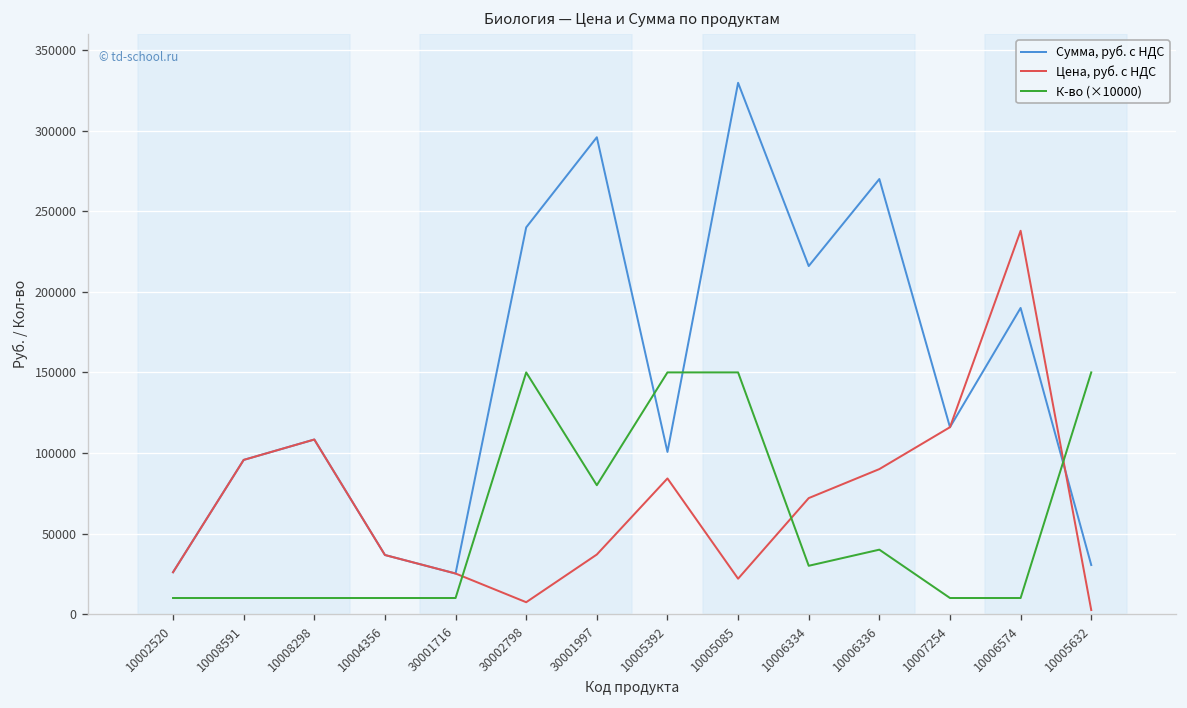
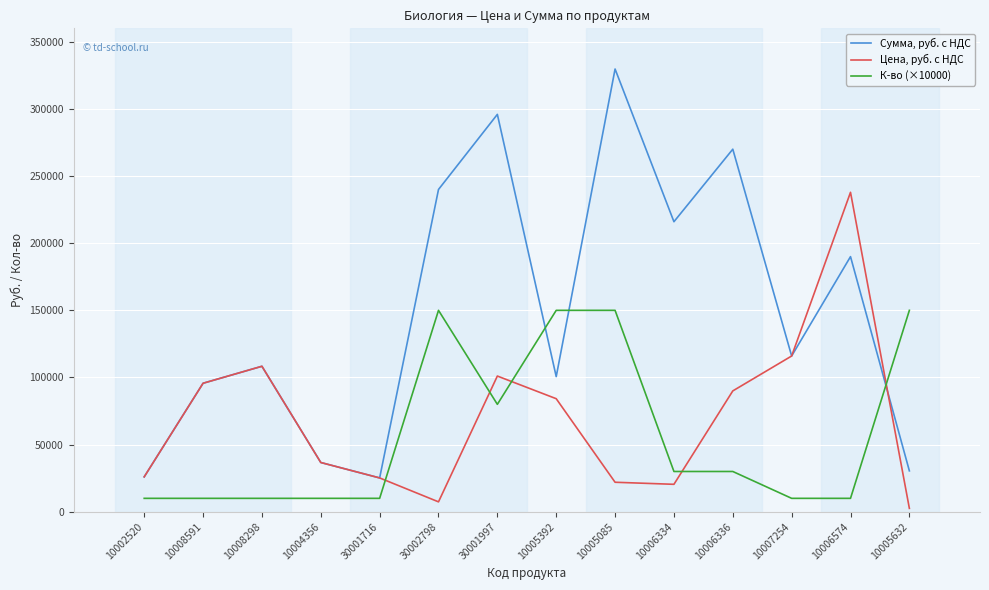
  {
    "Сумма, руб. с НДС": {
      "30002798": 240000,
      "30001997": 296000,
      "10005392": 101000,
      "10005085": 330000,
      "10006334": 216000,
      "10006336": 270000,
      "10006574": 190000,
      "10005632": 30000
    },
    "Цена, руб. с НДС": {
      "30002798": 7000,
-     "30001997": 37000,
+     "30001997": 101000,
      "10005392": 84000,
      "10005085": 22000,
-     "10006334": 72000,
+     "10006334": 20000,
      "10006336": 90000,
      "10006574": 238000,
      "10005632": 3000
    },
    "К-во (×10000)": {
      "10002520": 10000,
      "10008591": 10000,
      "10008298": 10000,
      "10004356": 10000,
      "30001716": 10000,
      "30002798": 150000,
      "30001997": 80000,
      "10005392": 150000,
      "10005085": 150000,
      "10006334": 30000,
-     "10006336": 40000,
+     "10006336": 30000,
      "10007254": 10000,
      "10006574": 10000,
      "10005632": 150000
    }
  }
